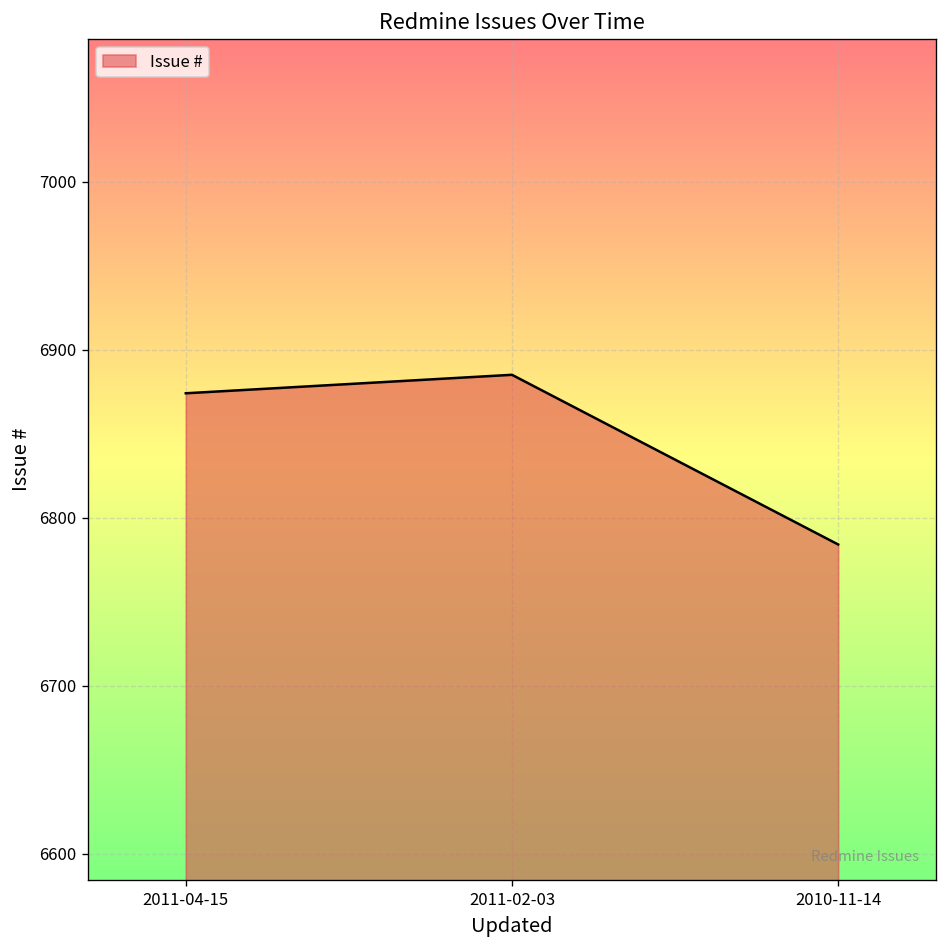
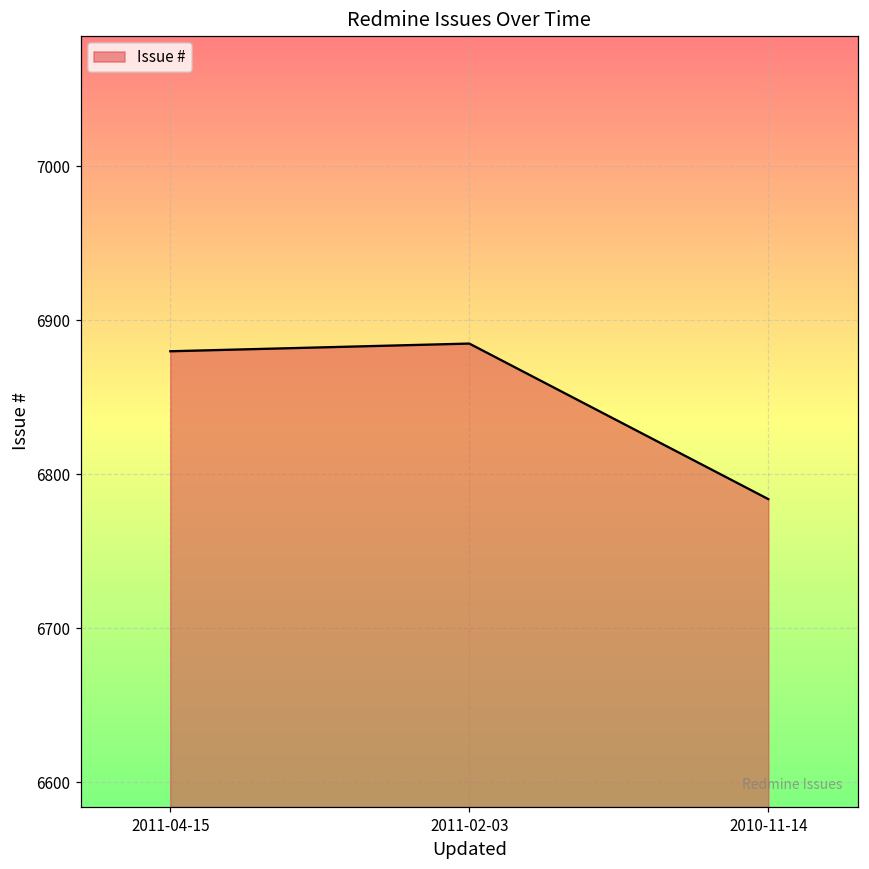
  {
-   "2011-04-15": 6874,
+   "2011-04-15": 6880,
    "2011-02-03": 6885,
    "2010-11-14": 6784
  }
